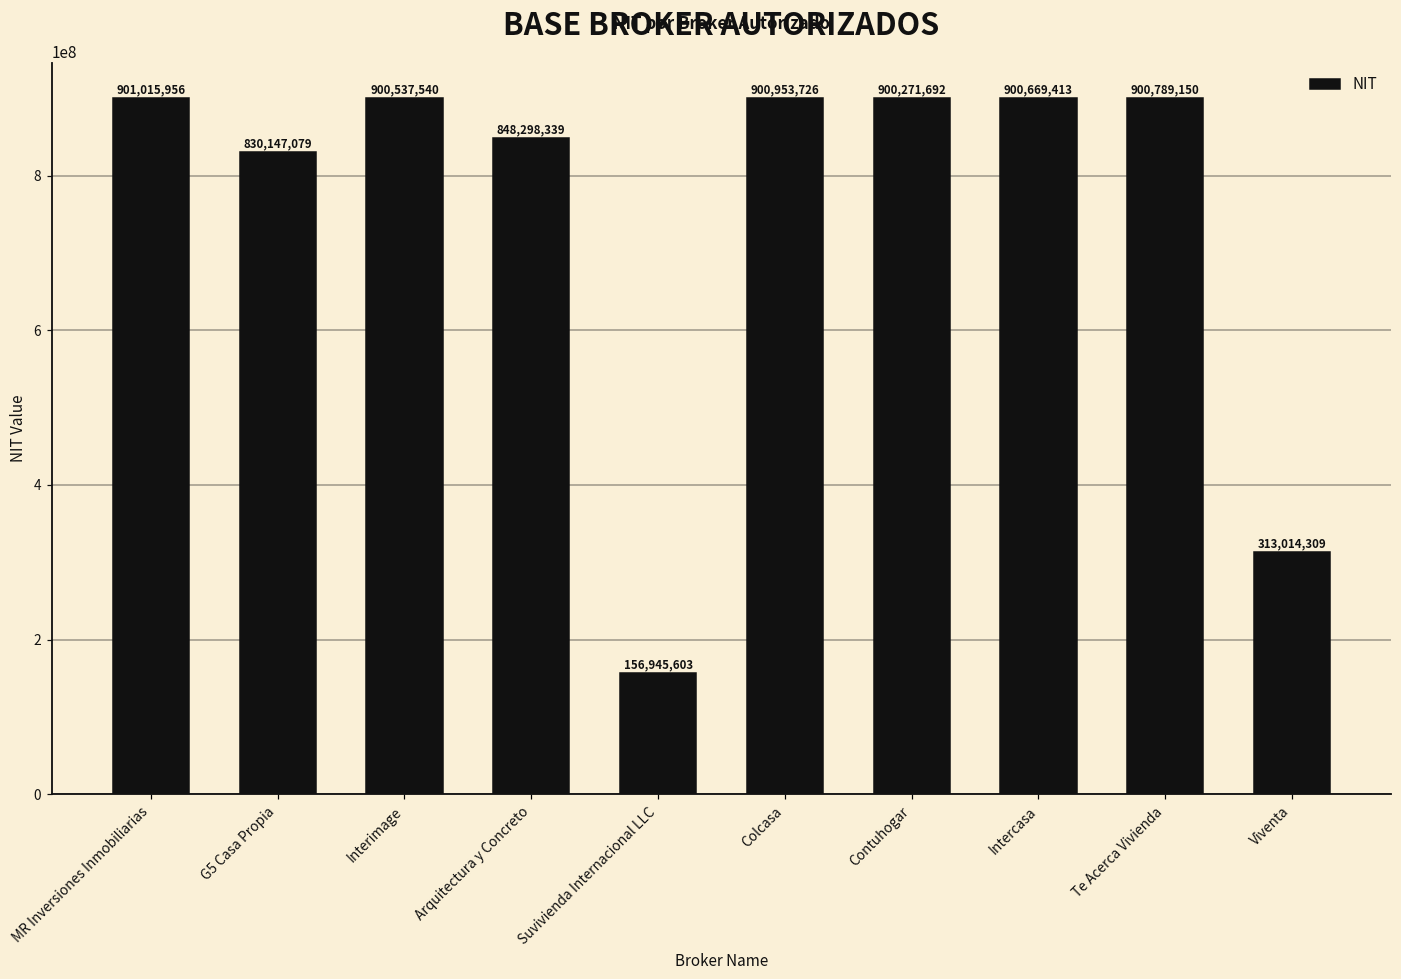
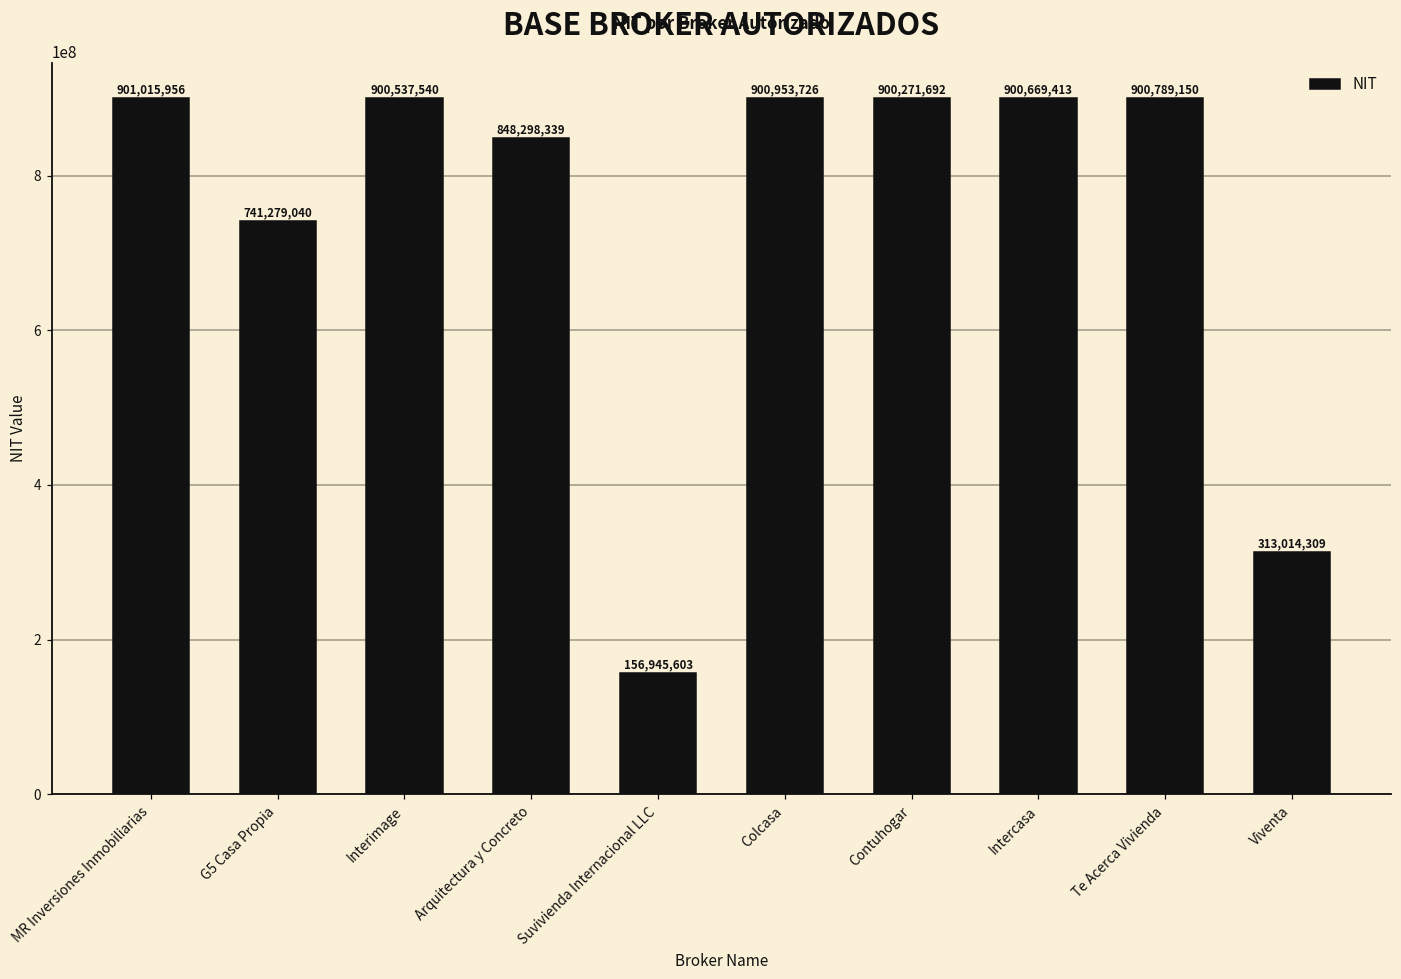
  {
    "MR Inversiones Inmobiliarias": "901,015,956",
-   "G5 Casa Propia": "830,147,079",
+   "G5 Casa Propia": "741,279,040",
    "Interimage": "900,537,540",
    "Arquitectura y Concreto": "848,298,339",
    "Suvivienda Internacional LLC": "156,945,603",
    "Colcasa": "900,953,726",
    "Contuhogar": "900,271,692",
    "Intercasa": "900,669,413",
    "Te Acerca Vivienda": "900,789,150",
    "Viventa": "313,014,309"
  }
